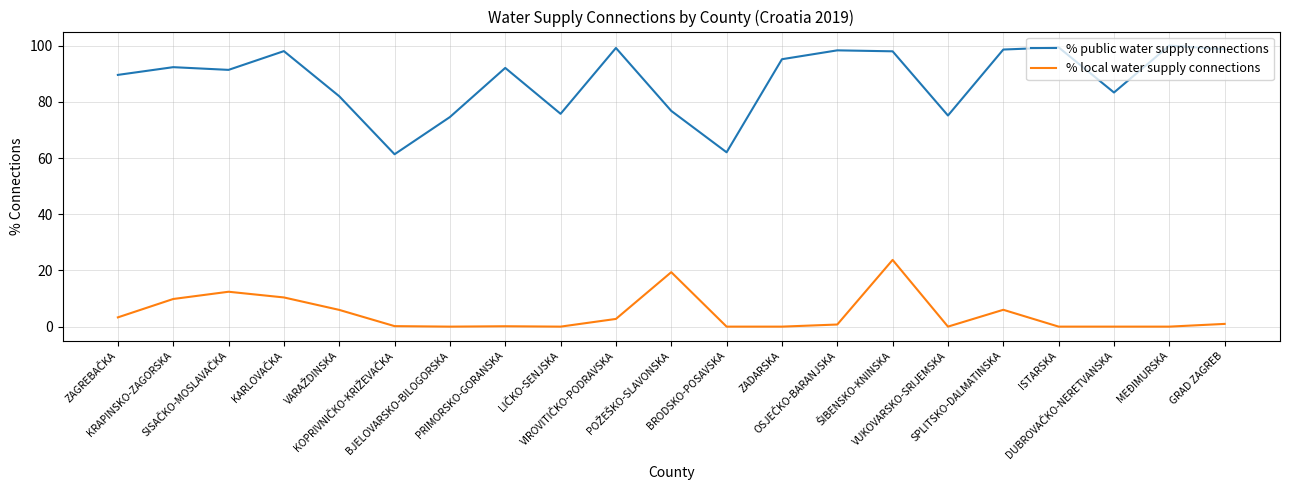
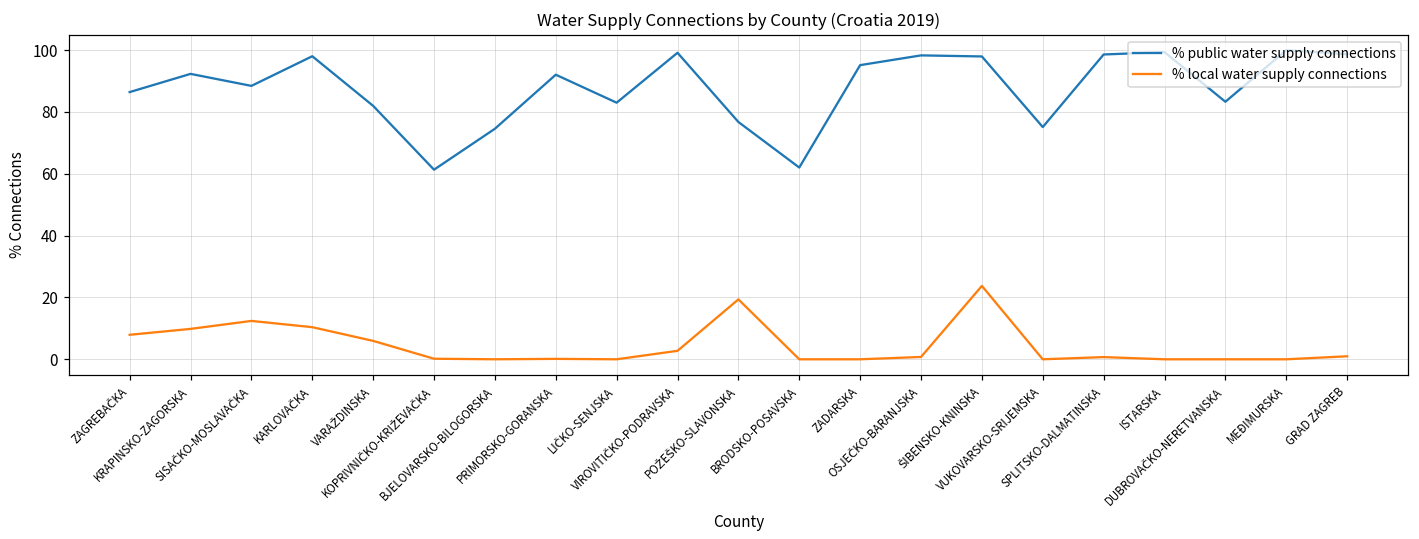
  {
    "% public water supply connections": {
-     "ZAGREBAČKA": 90,
+     "ZAGREBAČKA": 86,
      "KRAPINSKO-ZAGORSKA": 92,
-     "SISAČKO-MOSLAVAČKA": 91,
+     "SISAČKO-MOSLAVAČKA": 88,
      "KARLOVAČKA": 98,
      "VARAŽDINSKA": 82,
      "KOPRIVNIČKO-KRIŽEVAČKA": 61,
      "BJELOVARSKO-BILOGORSKA": 75,
      "PRIMORSKO-GORANSKA": 92,
-     "LIČKO-SENJSKA": 76,
+     "LIČKO-SENJSKA": 83,
      "VIROVITIČKO-PODRAVSKA": 99,
      "POŽEŠKO-SLAVONSKA": 77,
      "BRODSKO-POSAVSKA": 62,
      "ZADARSKA": 95,
      "OSJEČKO-BARANJSKA": 98,
      "ŠIBENSKO-KNINSKA": 98,
      "VUKOVARSKO-SRIJEMSKA": 75,
      "SPLITSKO-DALMATINSKA": 99,
      "DUBROVAČKO-NERETVANSKA": 83
    },
    "% local water supply connections": {
-     "ZAGREBAČKA": 3,
+     "ZAGREBAČKA": 8,
      "KRAPINSKO-ZAGORSKA": 10,
      "SISAČKO-MOSLAVAČKA": 12,
      "KARLOVAČKA": 10,
      "VARAŽDINSKA": 6,
      "KOPRIVNIČKO-KRIŽEVAČKA": 0,
      "BJELOVARSKO-BILOGORSKA": 0,
      "PRIMORSKO-GORANSKA": 0,
      "LIČKO-SENJSKA": 0,
      "VIROVITIČKO-PODRAVSKA": 3,
      "POŽEŠKO-SLAVONSKA": 19,
      "BRODSKO-POSAVSKA": 0,
      "ZADARSKA": 0,
      "OSJEČKO-BARANJSKA": 1,
      "ŠIBENSKO-KNINSKA": 24,
      "VUKOVARSKO-SRIJEMSKA": 0,
-     "SPLITSKO-DALMATINSKA": 6,
+     "SPLITSKO-DALMATINSKA": 1,
      "ISTARSKA": 0,
      "DUBROVAČKO-NERETVANSKA": 0,
      "MEĐIMURSKA": 0,
      "GRAD ZAGREB": 1
    }
  }
